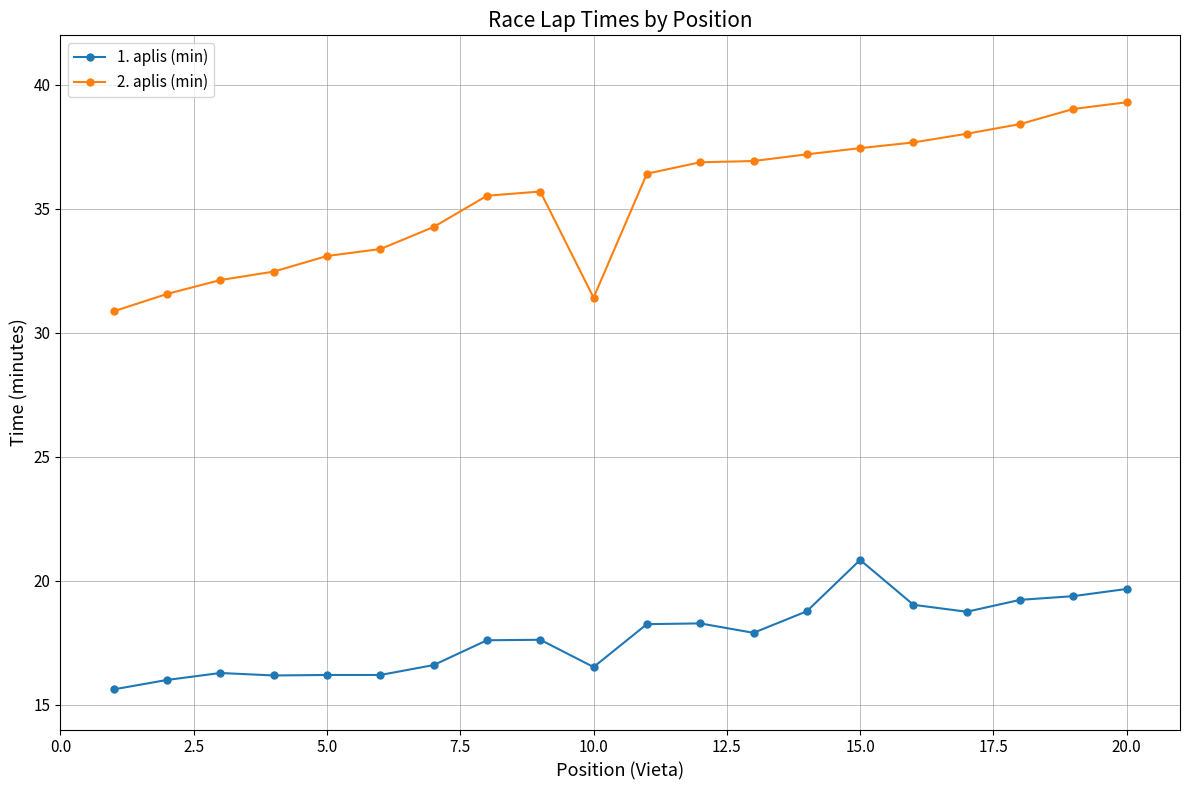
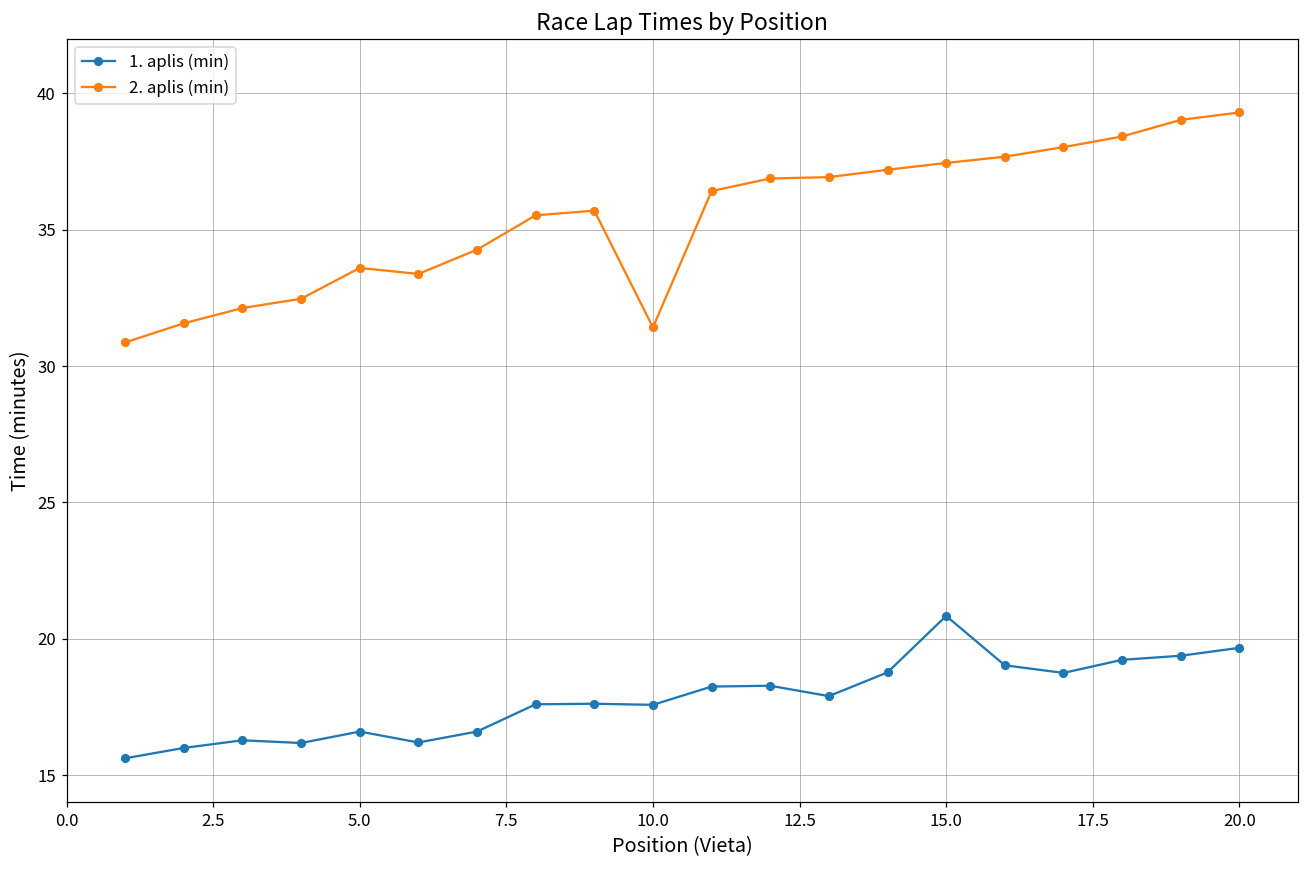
  {
    "1. aplis (min)": {
-     "5.0": 16.2,
-     "10.0": 16.5,
+     "5.0": 16.6,
+     "10.0": 17.6,
      "15.0": 20.8,
      "20.0": 19.7
    },
    "2. aplis (min)": {
-     "5.0": 33.1,
+     "5.0": 33.6,
      "10.0": 31.4,
      "15.0": 37.5,
      "20.0": 39.3
    }
  }
